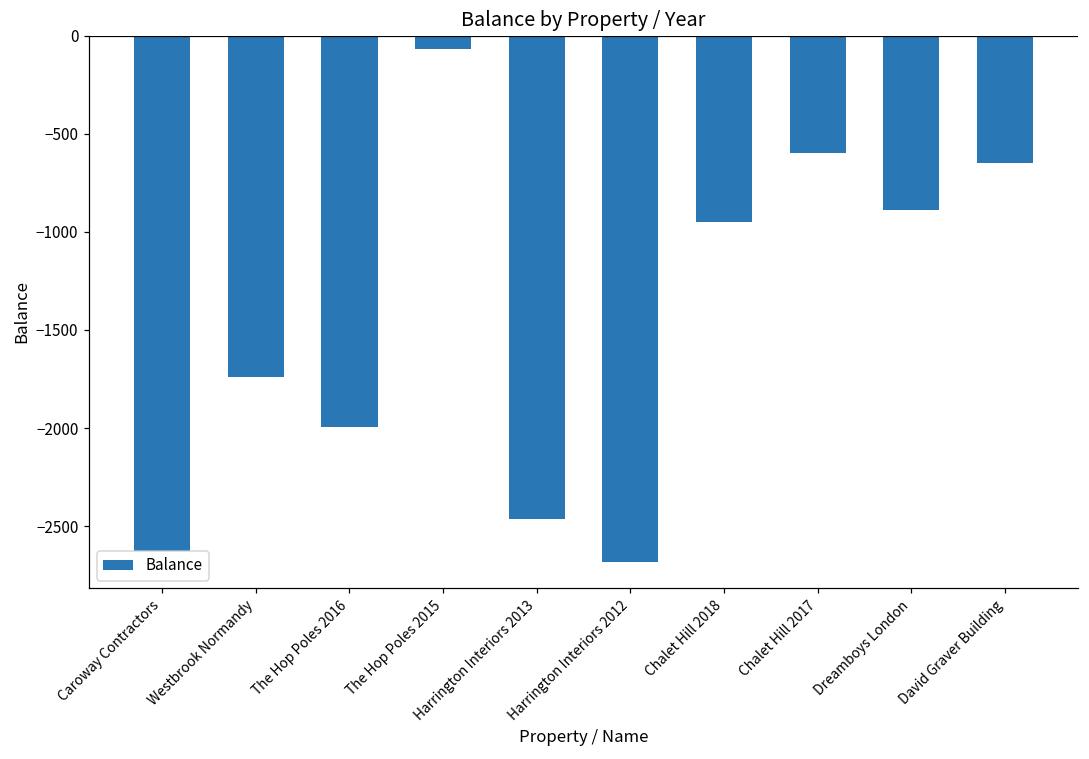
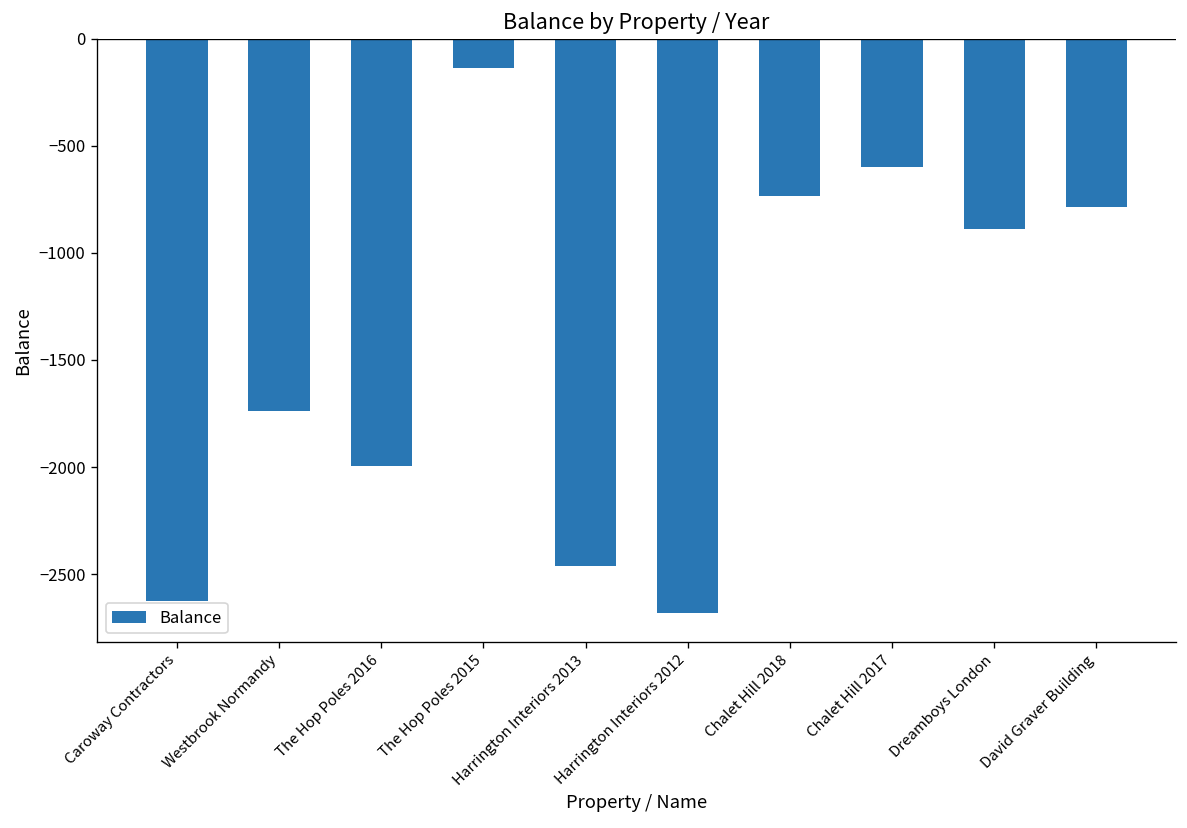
  {
    "Caroway Contractors": -2630,
    "Westbrook Normandy": -1740,
    "The Hop Poles 2016": -1990,
-   "The Hop Poles 2015": -70,
+   "The Hop Poles 2015": -130,
    "Harrington Interiors 2013": -2460,
    "Harrington Interiors 2012": -2680,
-   "Chalet Hill 2018": -950,
+   "Chalet Hill 2018": -730,
    "Chalet Hill 2017": -600,
    "Dreamboys London": -890,
-   "David Graver Building": -650
+   "David Graver Building": -790
  }
